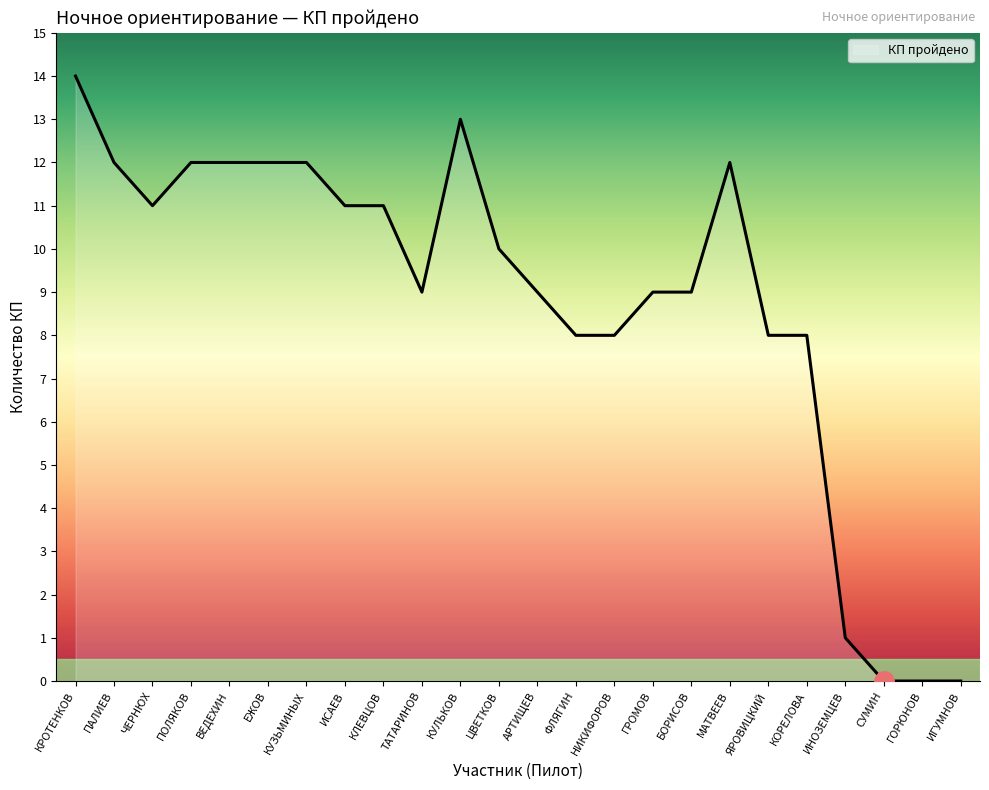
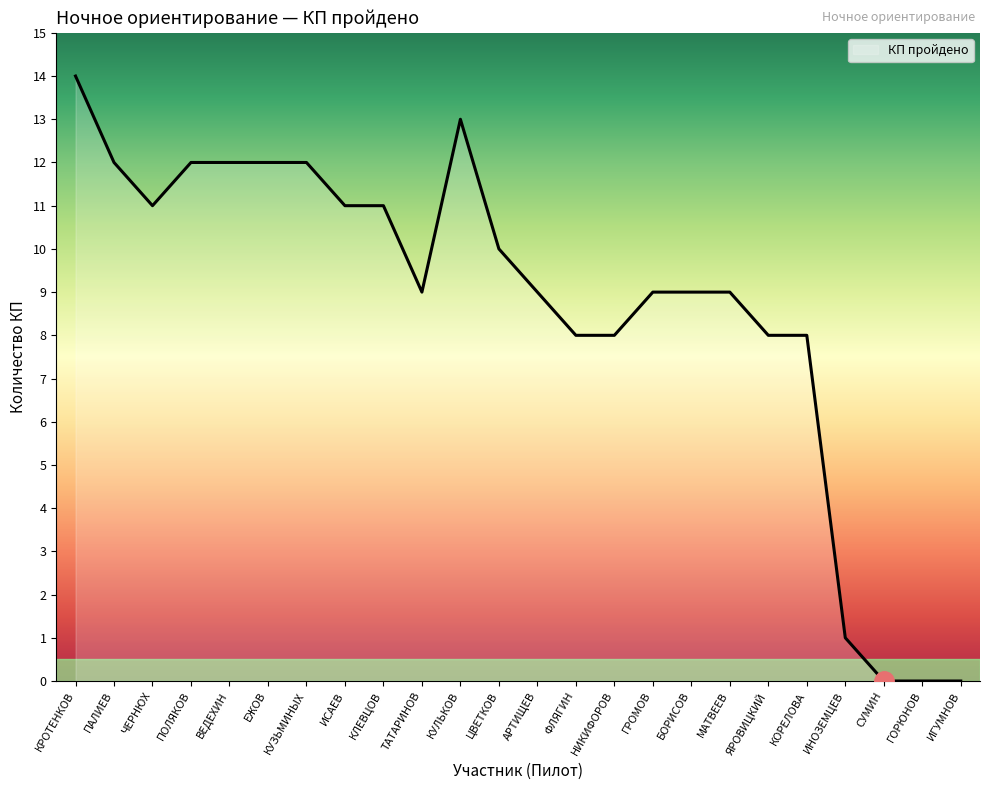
  {
    "КП пройдено": {
      "КРОТЕНКОВ": 14,
      "ПАЛИЕВ": 12,
      "ЧЕРНЮХ": 11,
      "ПОЛЯКОВ": 12,
      "ВЕДЕХИН": 12,
      "ЕЖОВ": 12,
      "КУЗЬМИНЫХ": 12,
      "ИСАЕВ": 11,
      "КЛЕВЦОВ": 11,
      "ТАТАРИНОВ": 9,
      "КУЛЬКОВ": 13,
      "ЦВЕТКОВ": 10,
      "АРТИЩЕВ": 9,
      "ФЛЯГИН": 8,
      "НИКИФОРОВ": 8,
      "ГРОМОВ": 9,
      "БОРИСОВ": 9,
-     "МАТВЕЕВ": 12,
+     "МАТВЕЕВ": 9,
      "ЯРОВИЦКИЙ": 8,
      "КОРЕЛОВА": 8,
      "ИНОЗЕМЦЕВ": 1
    }
  }
